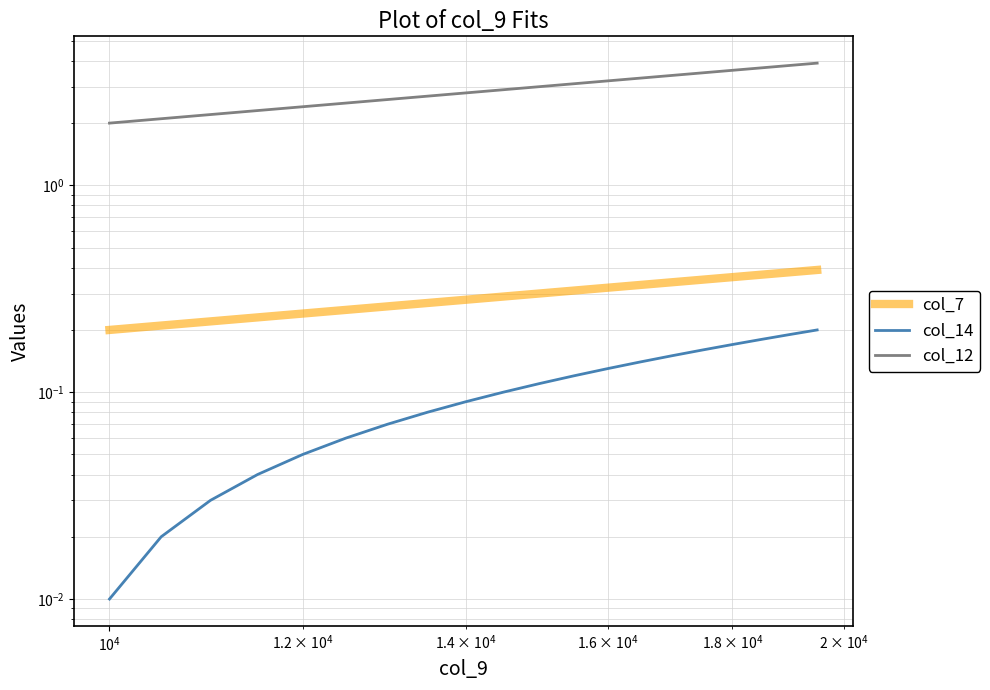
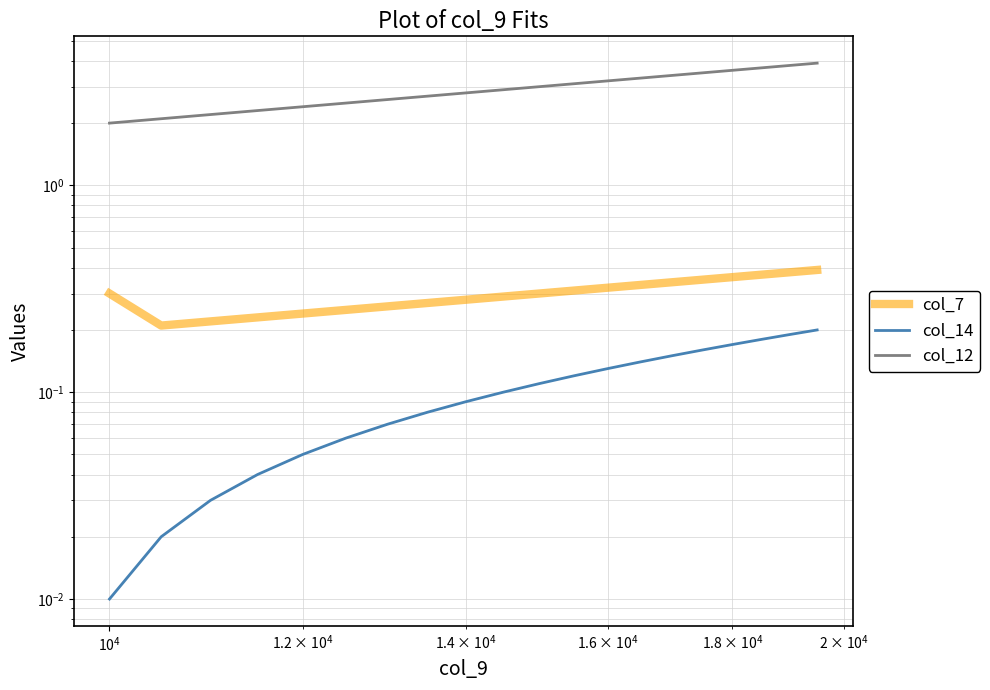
  {
    "col_7": {
-     "10^4": 0.2
+     "10^4": 0.3
    },
    "col_14": {
      "10^4": 0.010
    },
    "col_12": {
      "10^4": 2.0
    }
  }
